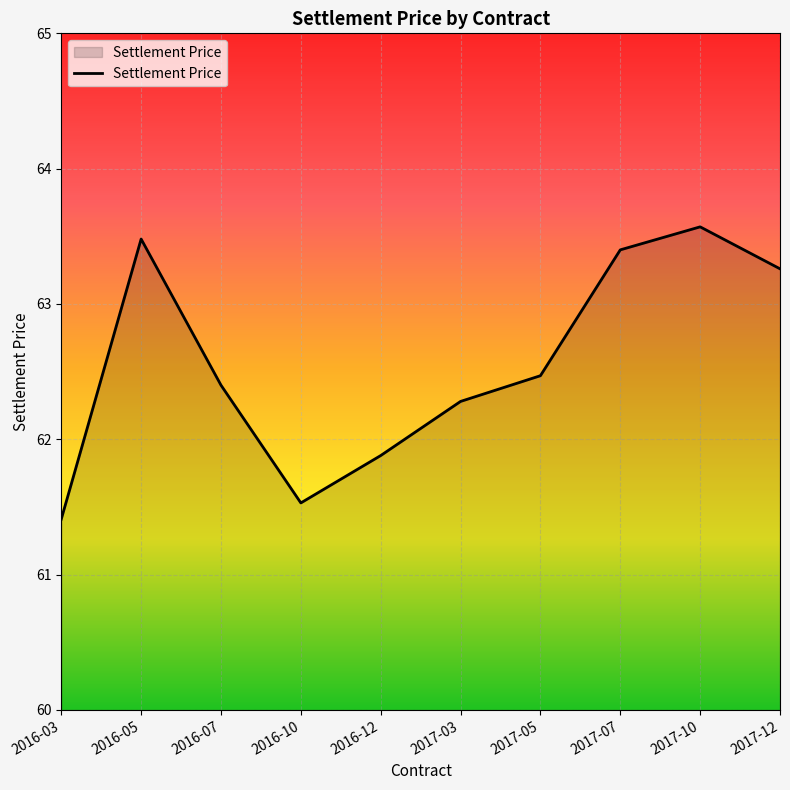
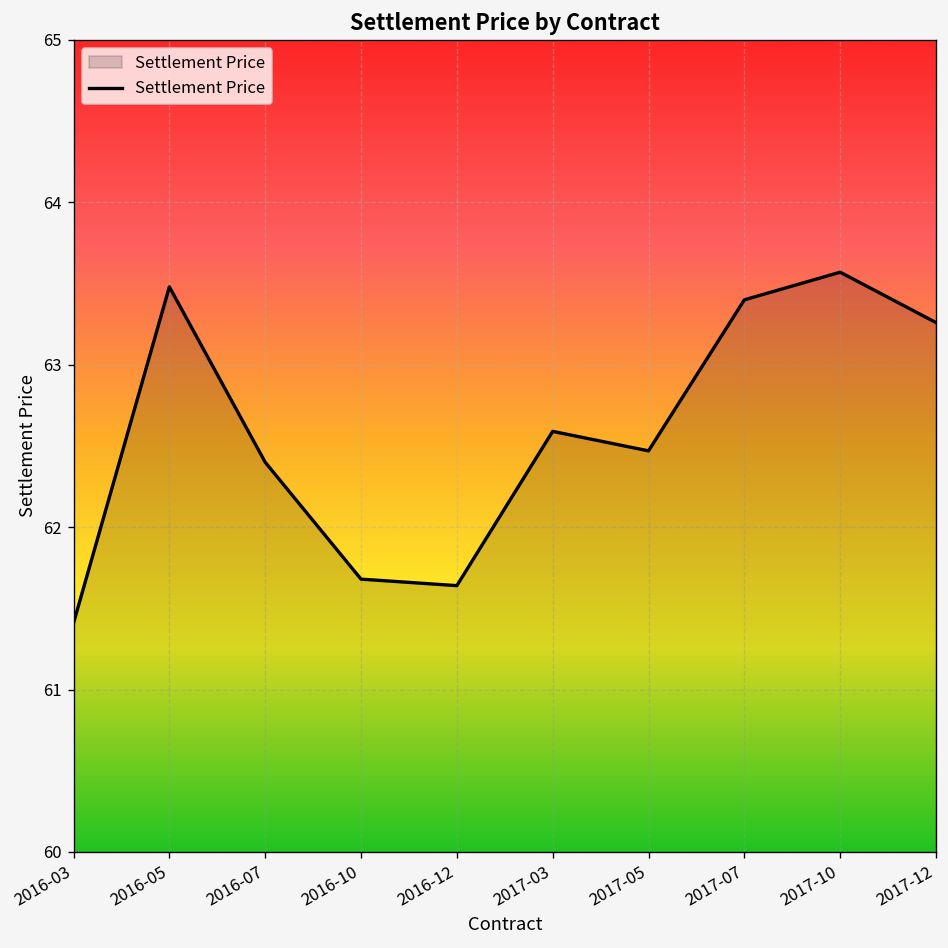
  {
    "2016-03": 61.41,
    "2016-05": 63.48,
    "2016-07": 62.40,
-   "2016-10": 61.53,
-   "2016-12": 61.88,
-   "2017-03": 62.28,
+   "2016-10": 61.68,
+   "2016-12": 61.64,
+   "2017-03": 62.59,
    "2017-05": 62.47,
    "2017-07": 63.40,
    "2017-10": 63.57,
    "2017-12": 63.26
  }
